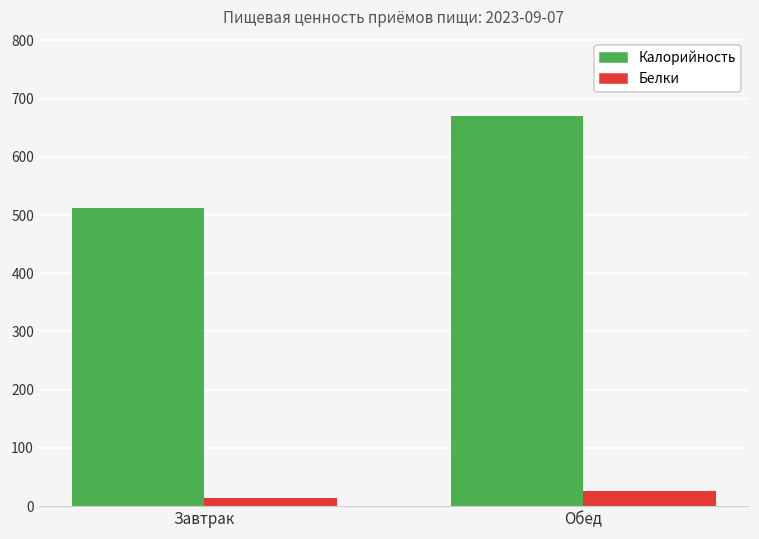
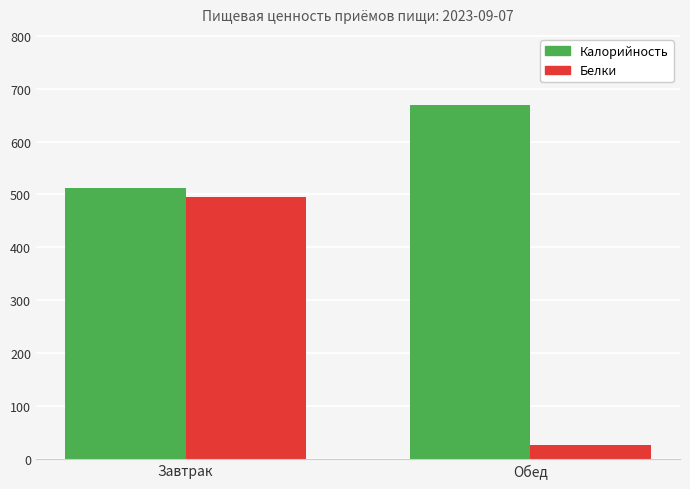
  {
    "Калорийность": {
      "Завтрак": 510,
      "Обед": 670
    },
    "Белки": {
-     "Завтрак": 10,
+     "Завтрак": 500,
      "Обед": 30
    }
  }
